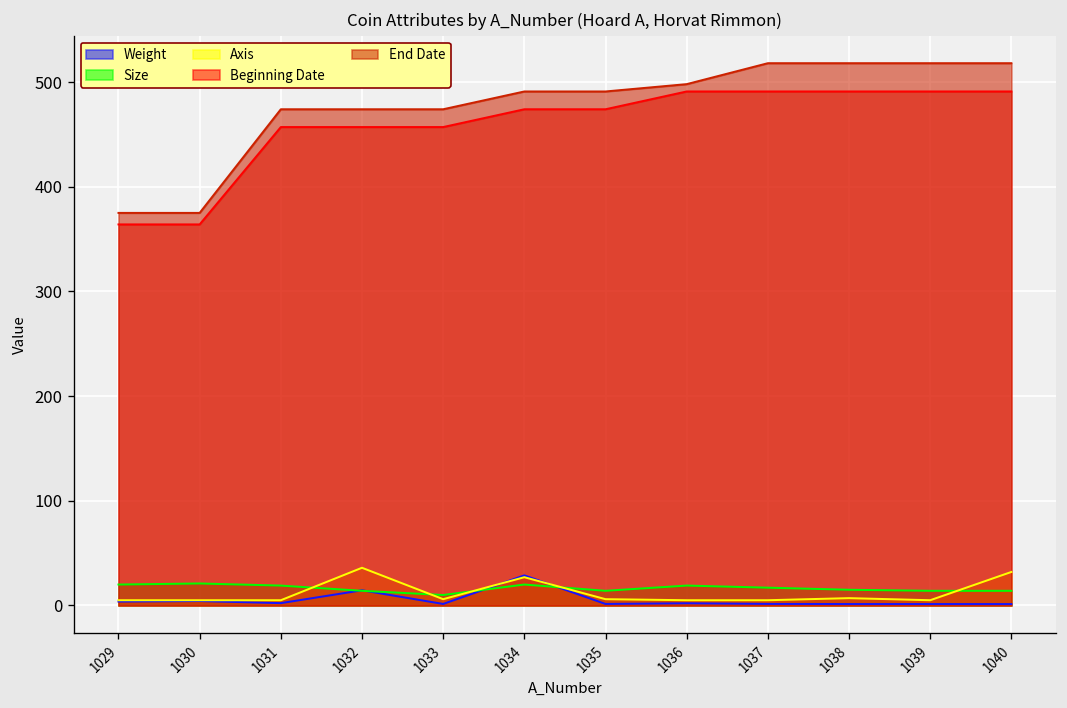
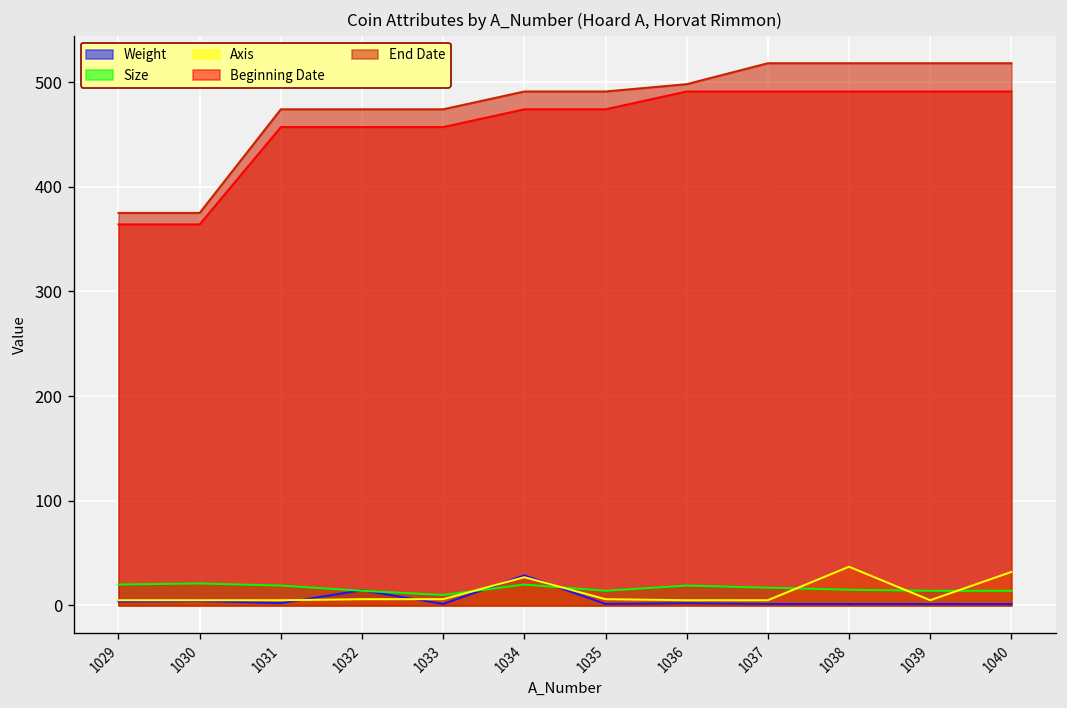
  {
    "Weight": {
      "1033": 0,
      "1035": 0,
      "1037": 0,
      "1038": 0,
      "1039": 0,
      "1040": 0
    },
    "Size": {
      "1029": 20,
      "1030": 20,
      "1031": 20,
      "1033": 10,
      "1034": 20,
      "1035": 10,
      "1036": 20,
      "1037": 20,
      "1038": 20,
      "1039": 10,
      "1040": 10
    },
    "Axis": {
-     "1032": 40,
+     "1032": 10,
      "1033": 10,
      "1035": 10,
      "1037": 10,
-     "1038": 10,
+     "1038": 40,
      "1039": 10,
      "1040": 30
    }
  }
